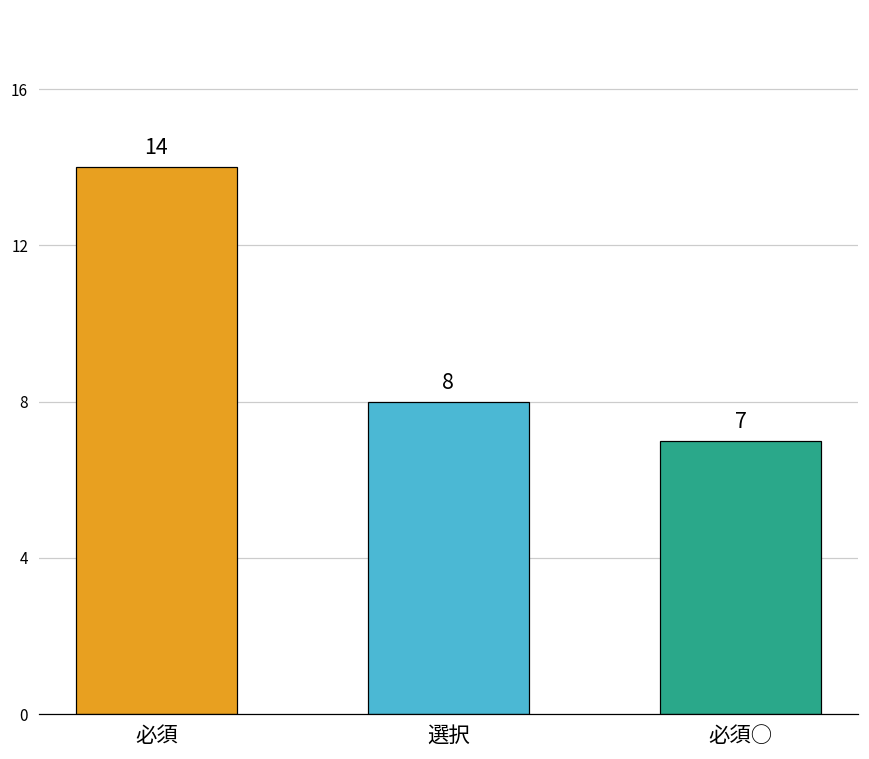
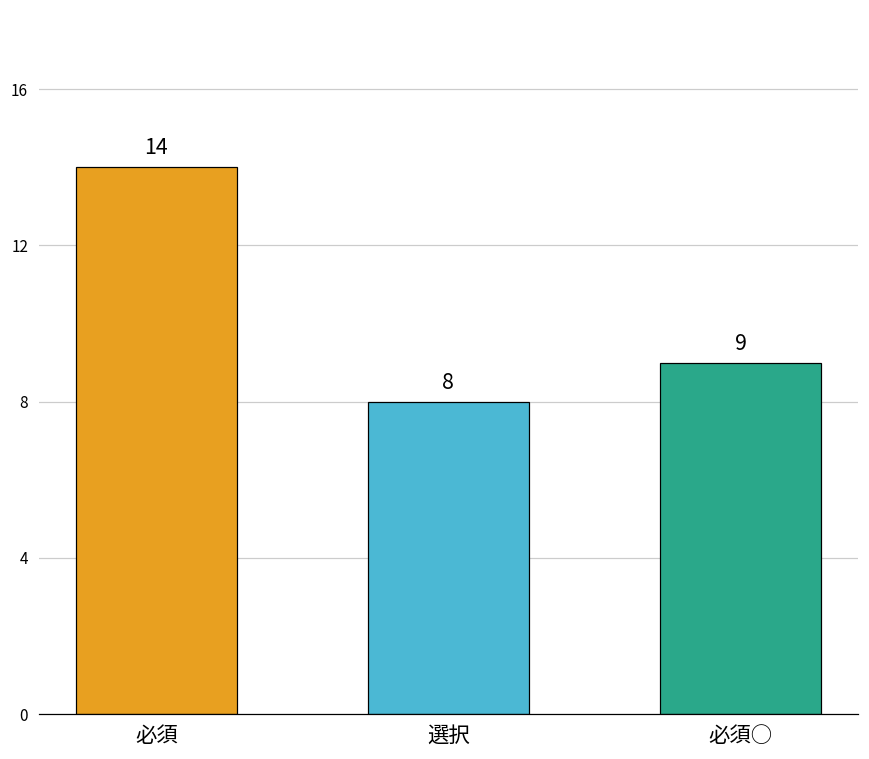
  {
    "必須": 14,
    "選択": 8,
-   "必須○": 7
+   "必須○": 9
  }
